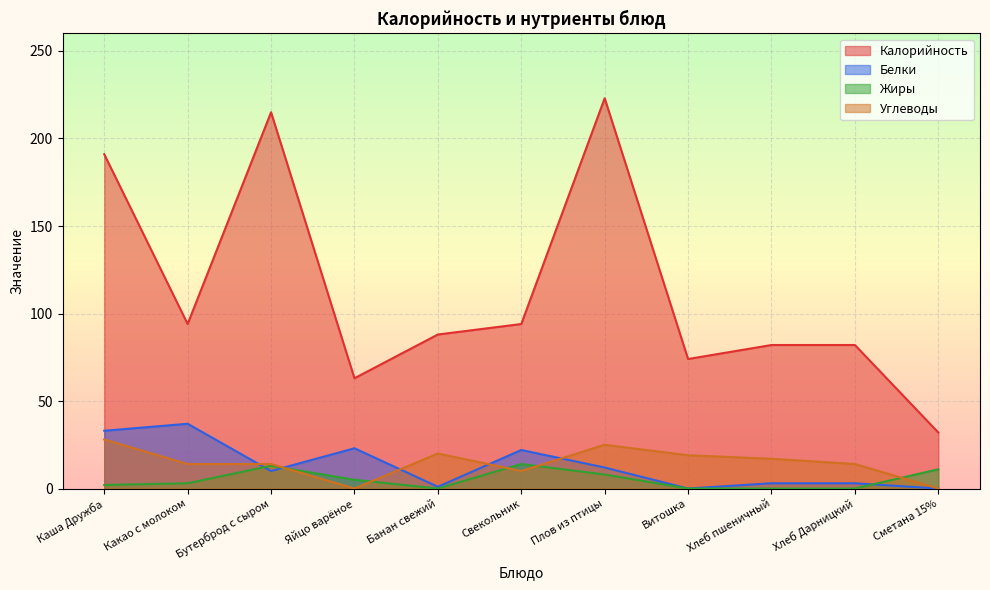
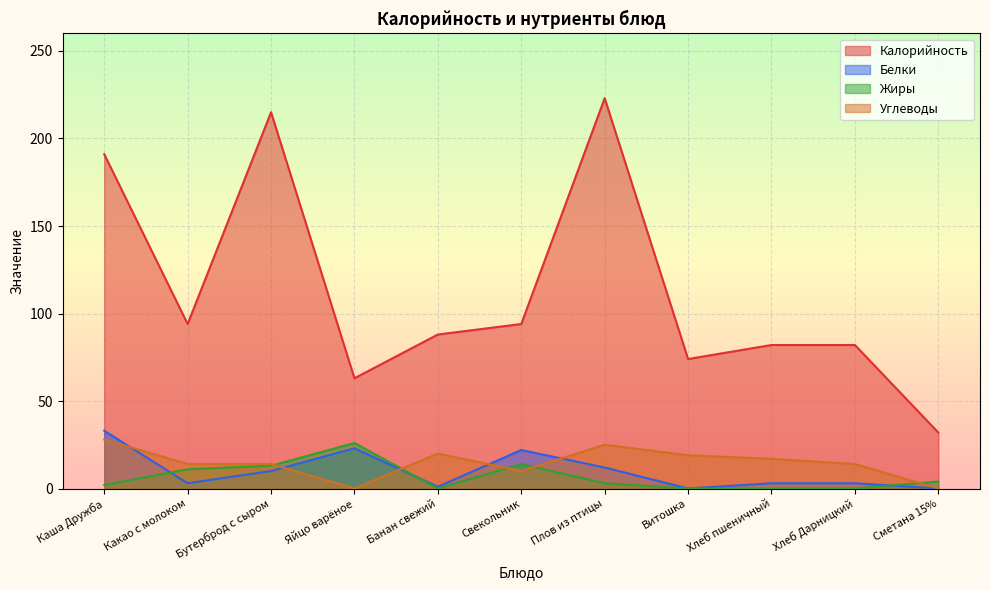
  {
    "Белки": {
      "Каша Дружба": 33,
-     "Какао с молоком": 37,
+     "Какао с молоком": 3,
      "Бутерброд с сыром": 10,
      "Яйцо варёное": 23,
      "Свекольник": 22,
      "Плов из птицы": 12,
      "Хлеб пшеничный": 3,
      "Хлеб Дарницкий": 3
    },
    "Жиры": {
      "Каша Дружба": 2,
-     "Какао с молоком": 3,
-     "Яйцо варёное": 5,
+     "Какао с молоком": 11,
+     "Яйцо варёное": 26,
      "Свекольник": 14,
-     "Плов из птицы": 8,
+     "Плов из птицы": 3,
      "Хлеб пшеничный": 0,
      "Хлеб Дарницкий": 0,
-     "Сметана 15%": 11
+     "Сметана 15%": 4
    }
  }
